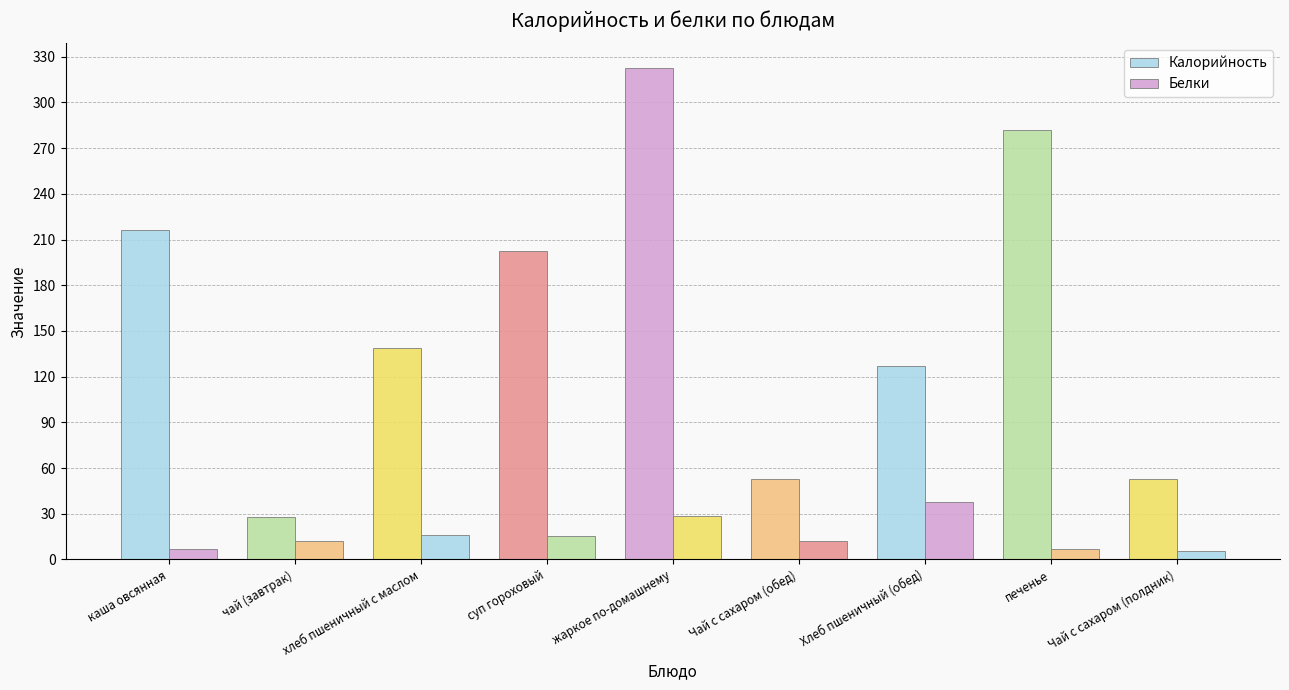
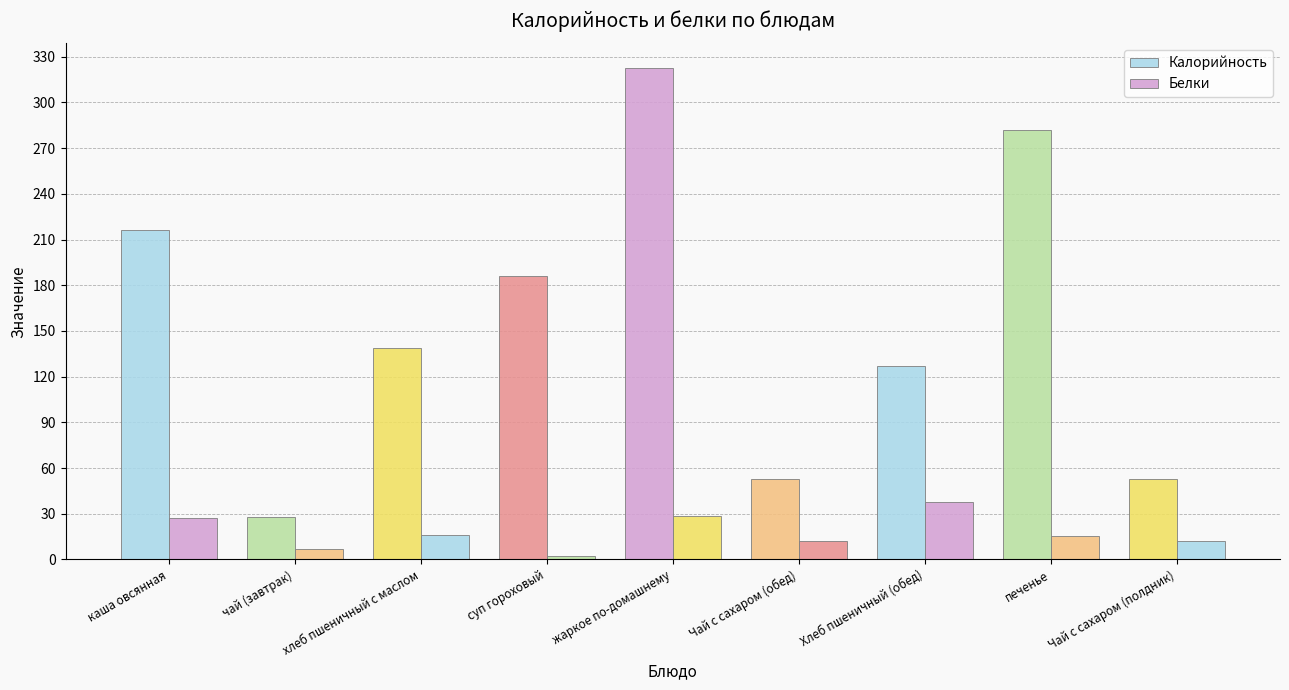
  {
    "Калорийность": {
      "каша овсянная": 216,
      "чай (завтрак)": 28,
      "хлеб пшеничный с маслом": 139,
-     "суп гороховый": 202,
+     "суп гороховый": 186,
      "жаркое по-домашнему": 323,
      "Чай с сахаром (обед)": 53,
      "Хлеб пшеничный (обед)": 127,
      "печенье": 282,
      "Чай с сахаром (полдник)": 53
    },
    "Белки": {
-     "каша овсянная": 7,
-     "чай (завтрак)": 12,
+     "каша овсянная": 27,
+     "чай (завтрак)": 7,
      "хлеб пшеничный с маслом": 16,
-     "суп гороховый": 16,
+     "суп гороховый": 2,
      "жаркое по-домашнему": 29,
      "Чай с сахаром (обед)": 12,
      "Хлеб пшеничный (обед)": 38,
-     "печенье": 7,
-     "Чай с сахаром (полдник)": 6
+     "печенье": 16,
+     "Чай с сахаром (полдник)": 12
    }
  }
